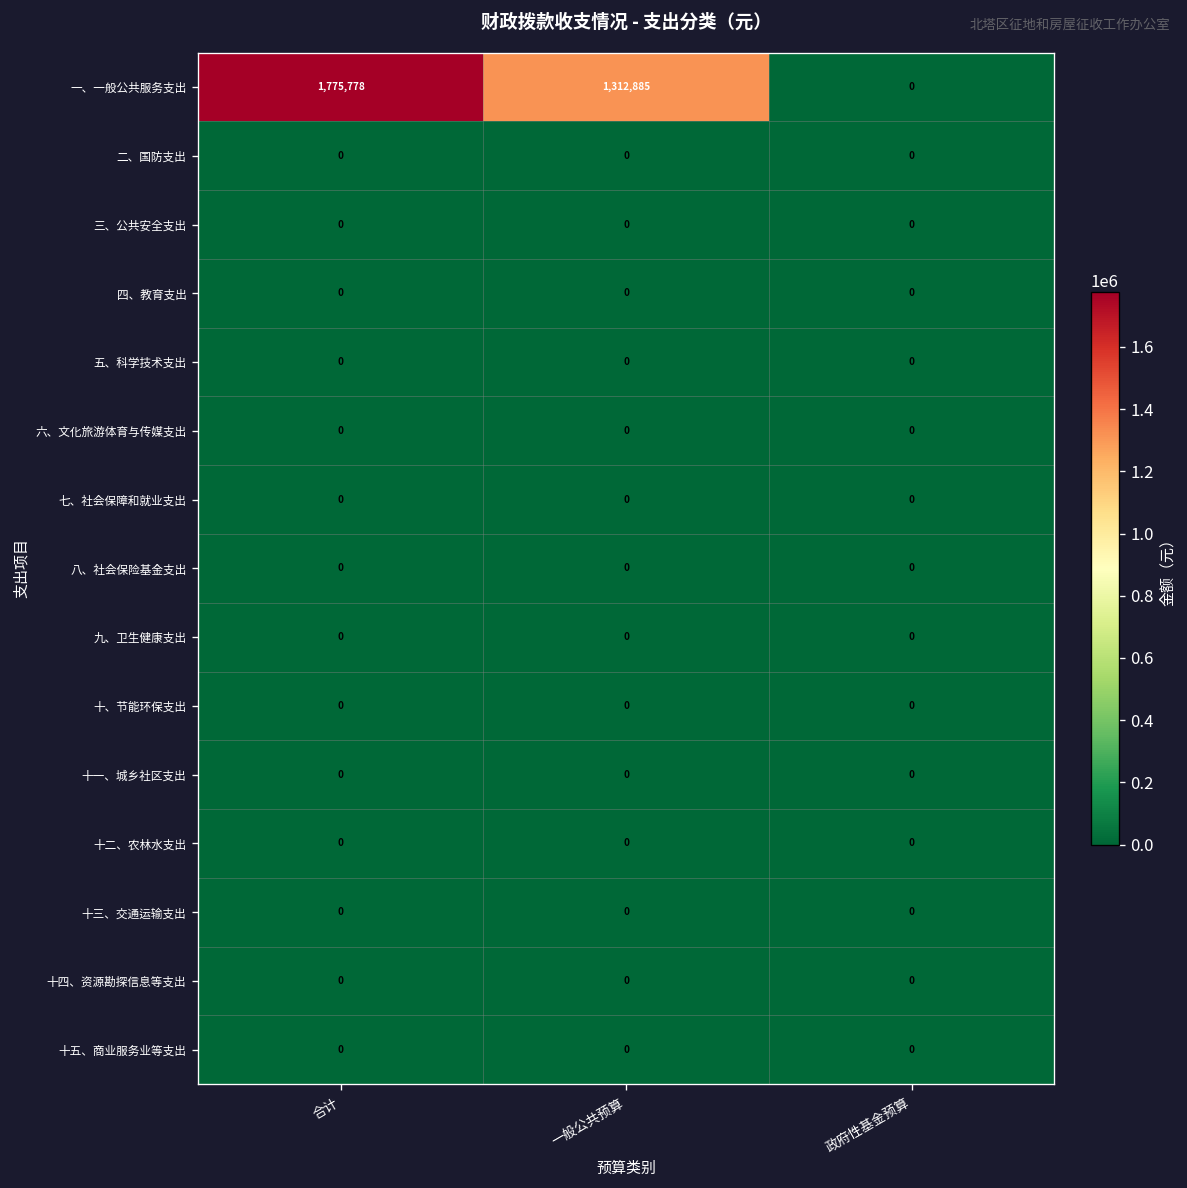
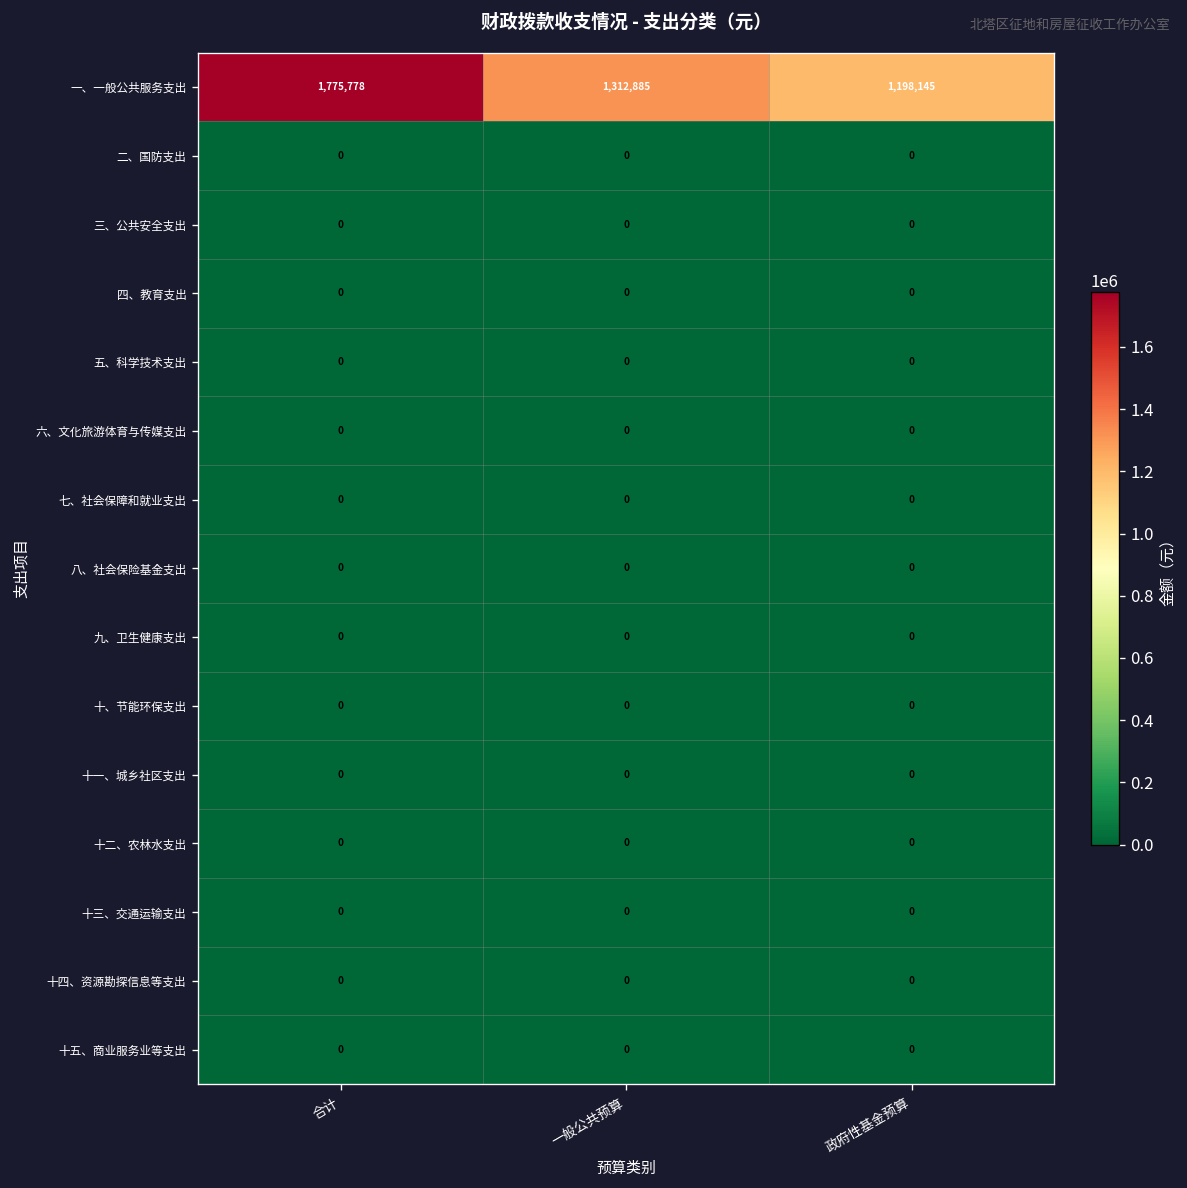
  {
    "一、一般公共服务支出": {
      "合计": "1,775,778",
      "一般公共预算": "1,312,885",
-     "政府性基金预算": "0"
+     "政府性基金预算": "1,198,145"
    },
    "二、国防支出": {
      "合计": "0",
      "一般公共预算": "0",
      "政府性基金预算": "0"
    },
    "三、公共安全支出": {
      "合计": "0",
      "一般公共预算": "0",
      "政府性基金预算": "0"
    },
    "四、教育支出": {
      "合计": "0",
      "一般公共预算": "0",
      "政府性基金预算": "0"
    },
    "五、科学技术支出": {
      "合计": "0",
      "一般公共预算": "0",
      "政府性基金预算": "0"
    },
    "六、文化旅游体育与传媒支出": {
      "合计": "0",
      "一般公共预算": "0",
      "政府性基金预算": "0"
    },
    "七、社会保障和就业支出": {
      "合计": "0",
      "一般公共预算": "0",
      "政府性基金预算": "0"
    },
    "八、社会保险基金支出": {
      "合计": "0",
      "一般公共预算": "0",
      "政府性基金预算": "0"
    },
    "九、卫生健康支出": {
      "合计": "0",
      "一般公共预算": "0",
      "政府性基金预算": "0"
    },
    "十、节能环保支出": {
      "合计": "0",
      "一般公共预算": "0",
      "政府性基金预算": "0"
    },
    "十一、城乡社区支出": {
      "合计": "0",
      "一般公共预算": "0",
      "政府性基金预算": "0"
    },
    "十二、农林水支出": {
      "合计": "0",
      "一般公共预算": "0",
      "政府性基金预算": "0"
    },
    "十三、交通运输支出": {
      "合计": "0",
      "一般公共预算": "0",
      "政府性基金预算": "0"
    },
    "十四、资源勘探信息等支出": {
      "合计": "0",
      "一般公共预算": "0",
      "政府性基金预算": "0"
    },
    "十五、商业服务业等支出": {
      "合计": "0",
      "一般公共预算": "0",
      "政府性基金预算": "0"
    }
  }
